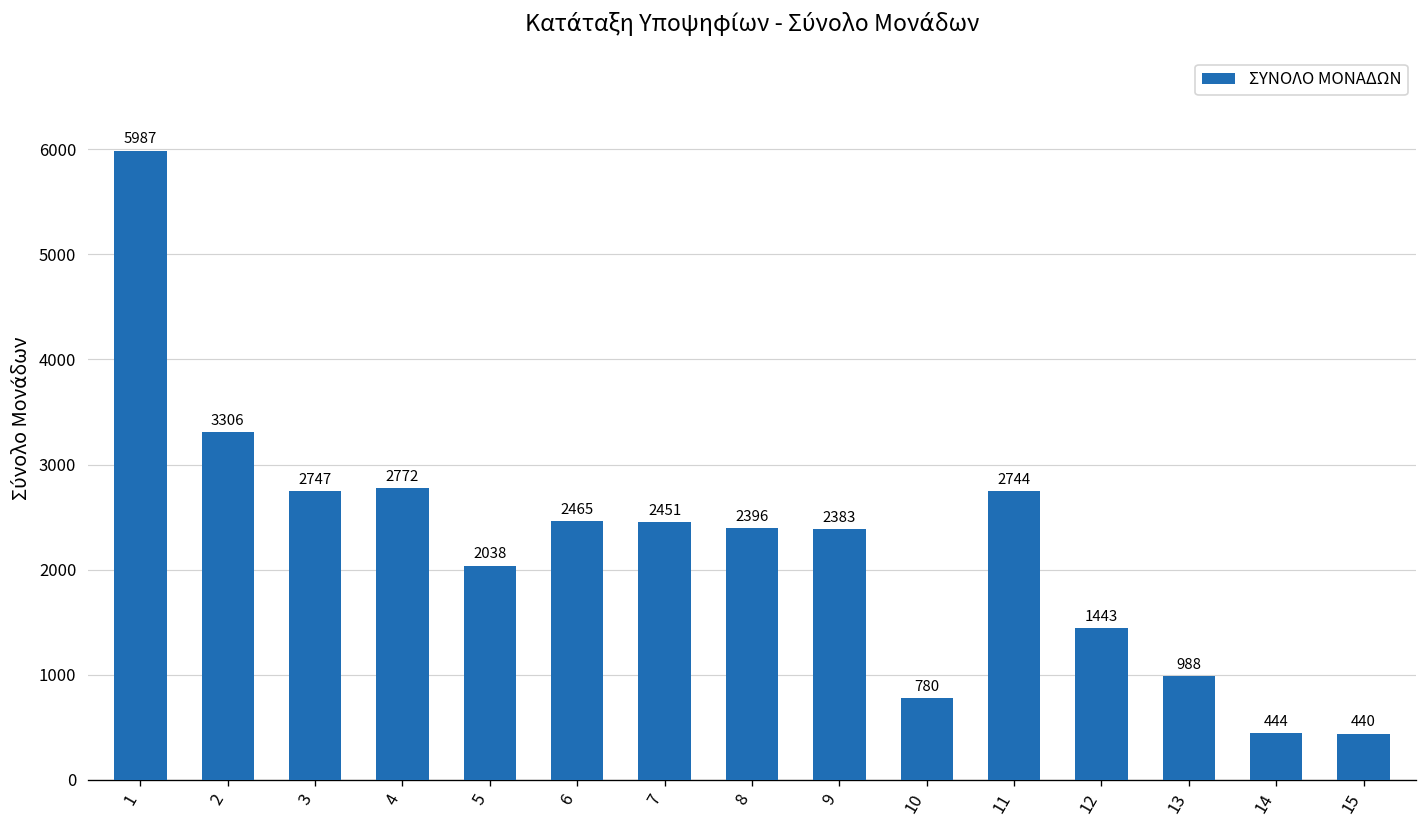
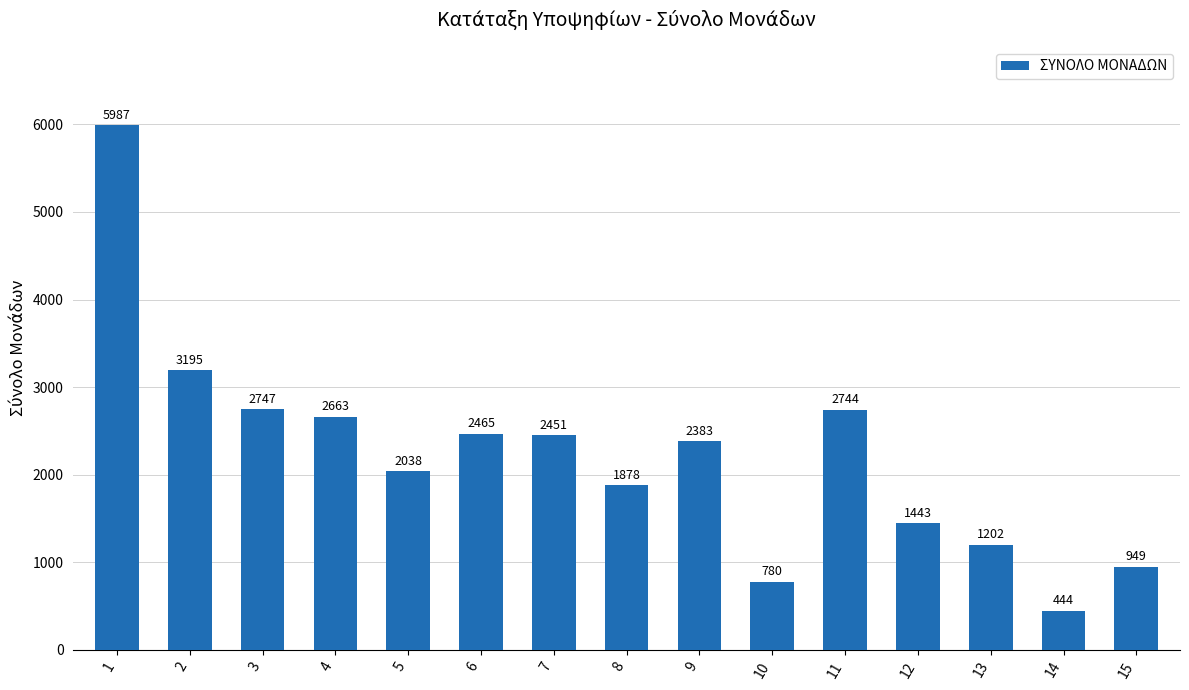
  {
    "1": 5987,
-   "2": 3306,
+   "2": 3195,
    "3": 2747,
-   "4": 2772,
+   "4": 2663,
    "5": 2038,
    "6": 2465,
    "7": 2451,
-   "8": 2396,
+   "8": 1878,
    "9": 2383,
    "10": 780,
    "11": 2744,
    "12": 1443,
-   "13": 988,
+   "13": 1202,
    "14": 444,
-   "15": 440
+   "15": 949
  }
